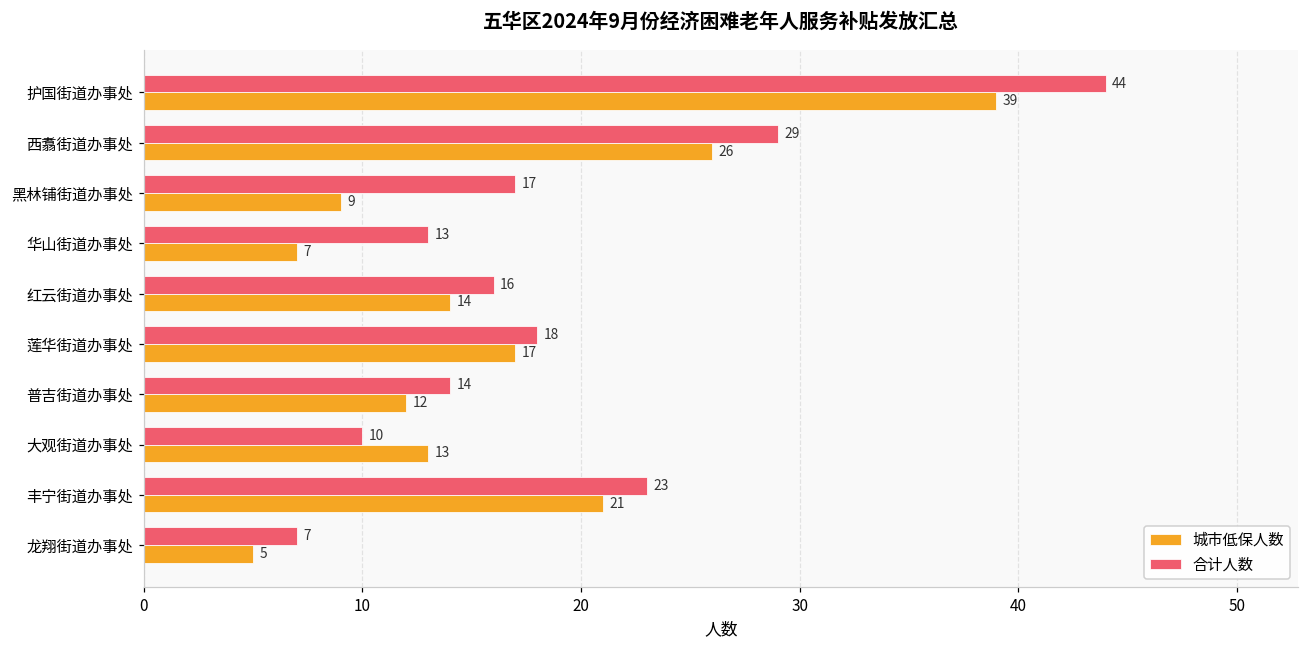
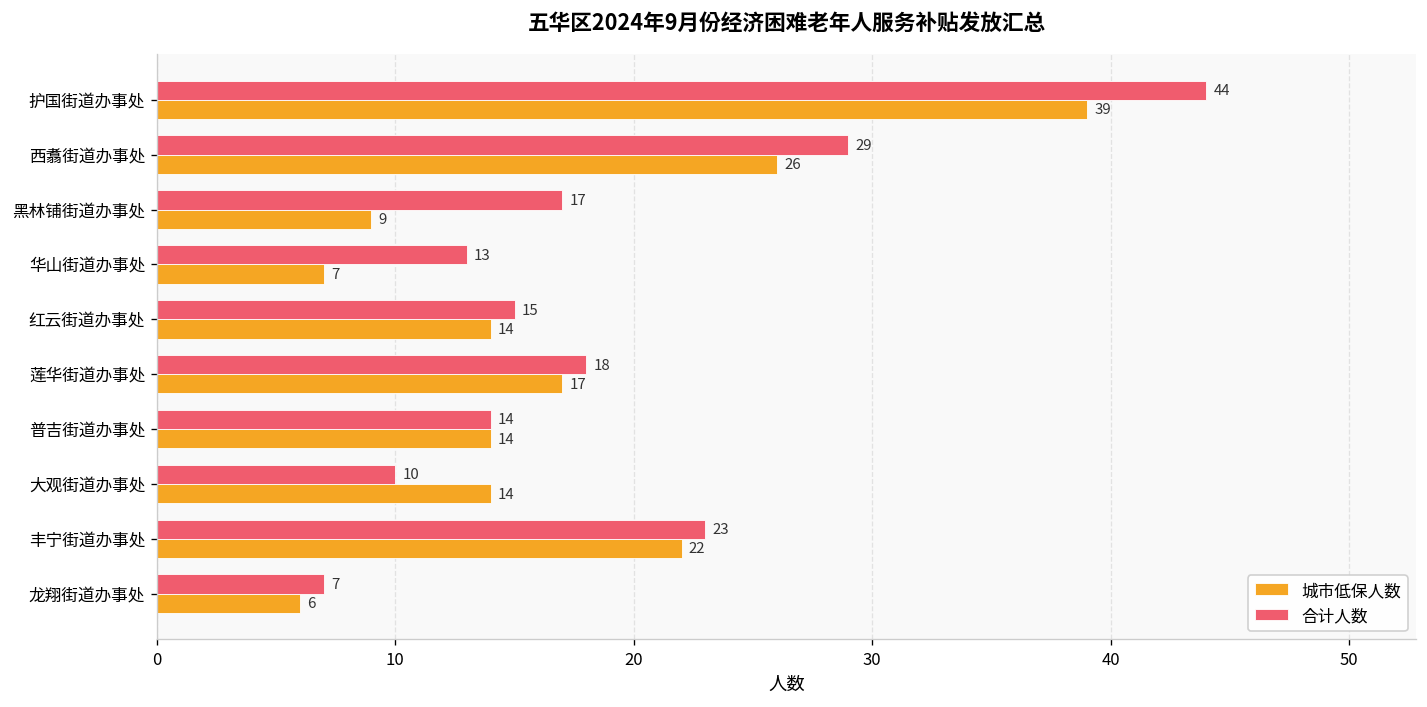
  {
    "城市低保人数": {
      "护国街道办事处": 39,
      "西翥街道办事处": 26,
      "黑林铺街道办事处": 9,
      "华山街道办事处": 7,
      "红云街道办事处": 14,
      "莲华街道办事处": 17,
-     "普吉街道办事处": 12,
-     "大观街道办事处": 13,
-     "丰宁街道办事处": 21,
-     "龙翔街道办事处": 5
+     "普吉街道办事处": 14,
+     "大观街道办事处": 14,
+     "丰宁街道办事处": 22,
+     "龙翔街道办事处": 6
    },
    "合计人数": {
      "护国街道办事处": 44,
      "西翥街道办事处": 29,
      "黑林铺街道办事处": 17,
      "华山街道办事处": 13,
-     "红云街道办事处": 16,
+     "红云街道办事处": 15,
      "莲华街道办事处": 18,
      "普吉街道办事处": 14,
      "大观街道办事处": 10,
      "丰宁街道办事处": 23,
      "龙翔街道办事处": 7
    }
  }
